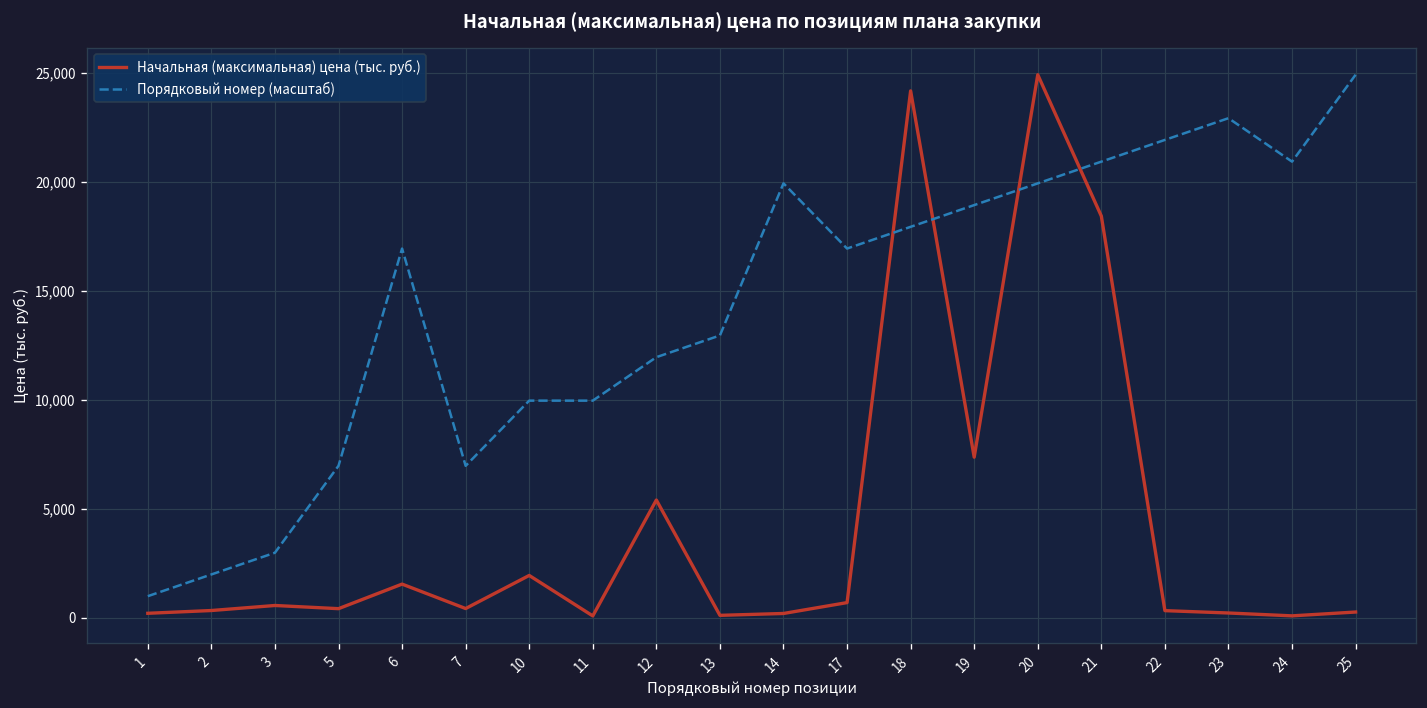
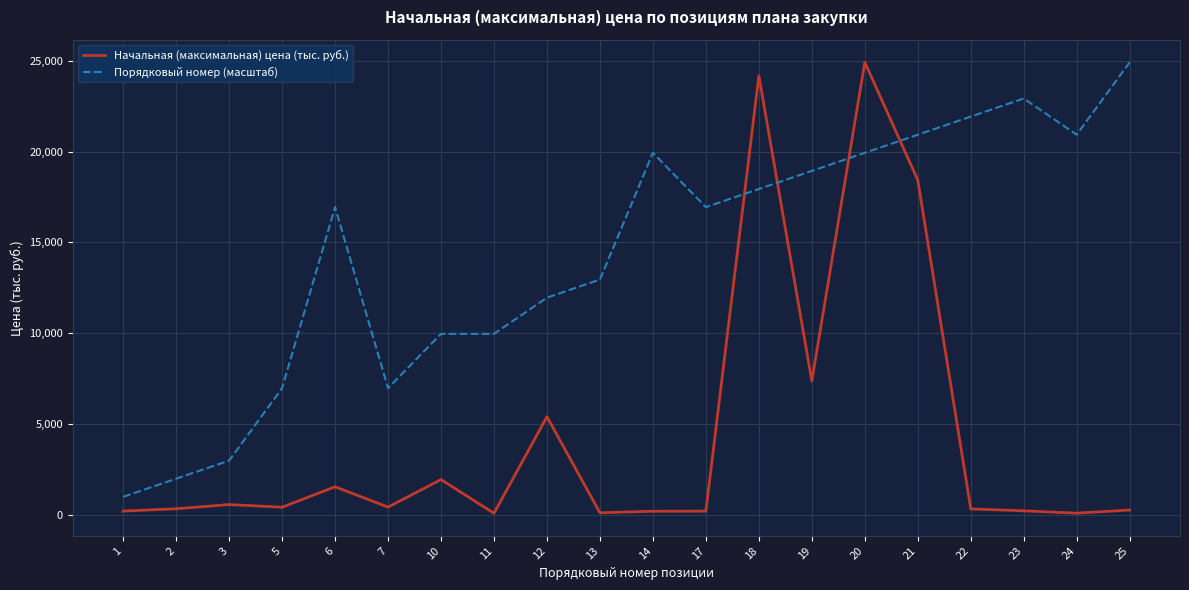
  {
    "Начальная (максимальная) цена (тыс. руб.)": {
      "1": "200",
      "2": "300",
      "3": "600",
      "5": "400",
      "6": "1,600",
      "7": "400",
      "10": "1,900",
      "11": "100",
      "12": "5,400",
      "13": "100",
      "14": "200",
-     "17": "700",
+     "17": "200",
      "18": "24,200",
      "19": "7,400",
      "20": "24,900",
      "21": "18,400",
      "22": "300",
      "23": "200",
      "24": "100",
      "25": "300"
    },
    "Порядковый номер (масштаб)": {
      "1": "1,000",
      "2": "2,000",
      "3": "3,000",
      "5": "7,000",
      "6": "16,900",
      "7": "7,000",
      "10": "10,000",
      "11": "10,000",
      "12": "12,000",
      "13": "13,000",
      "14": "19,900",
      "17": "16,900",
      "18": "17,900",
      "19": "18,900",
      "20": "19,900",
      "21": "20,900",
      "22": "21,900",
      "23": "22,900",
      "24": "20,900",
      "25": "24,900"
    }
  }
